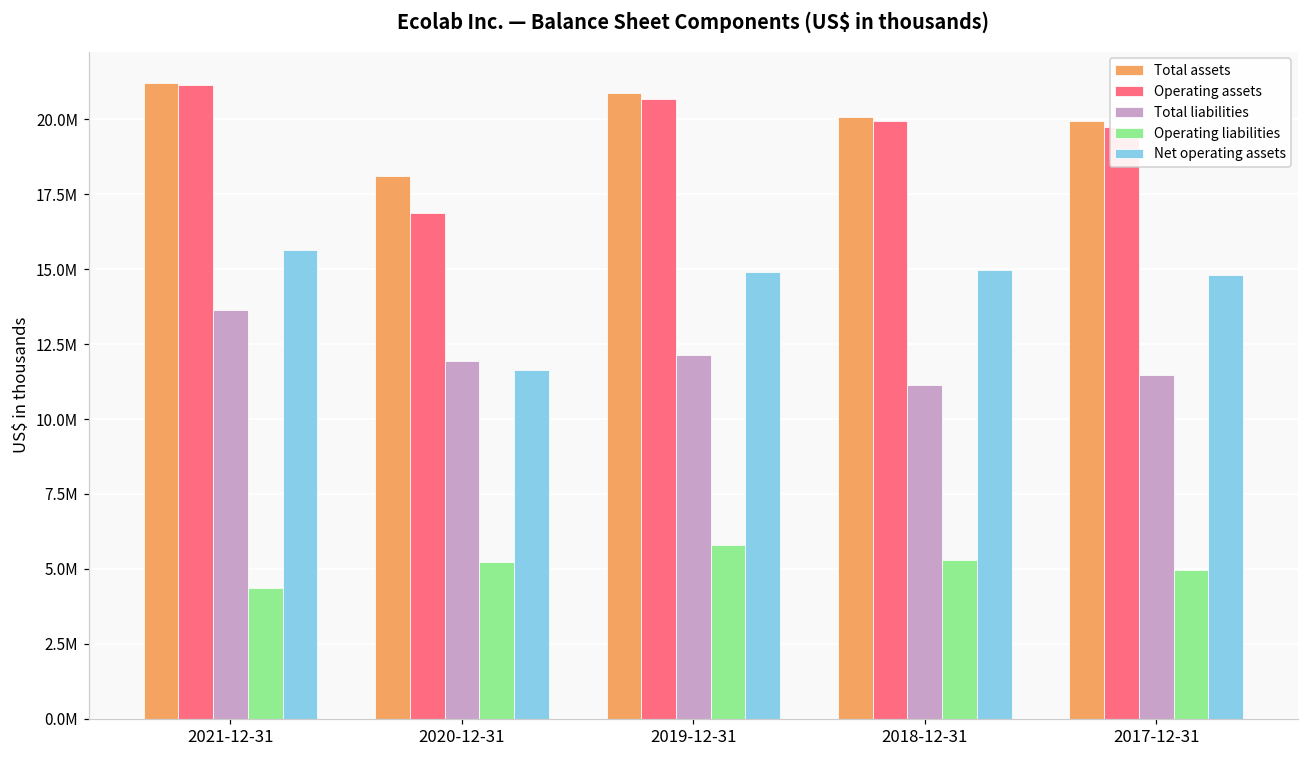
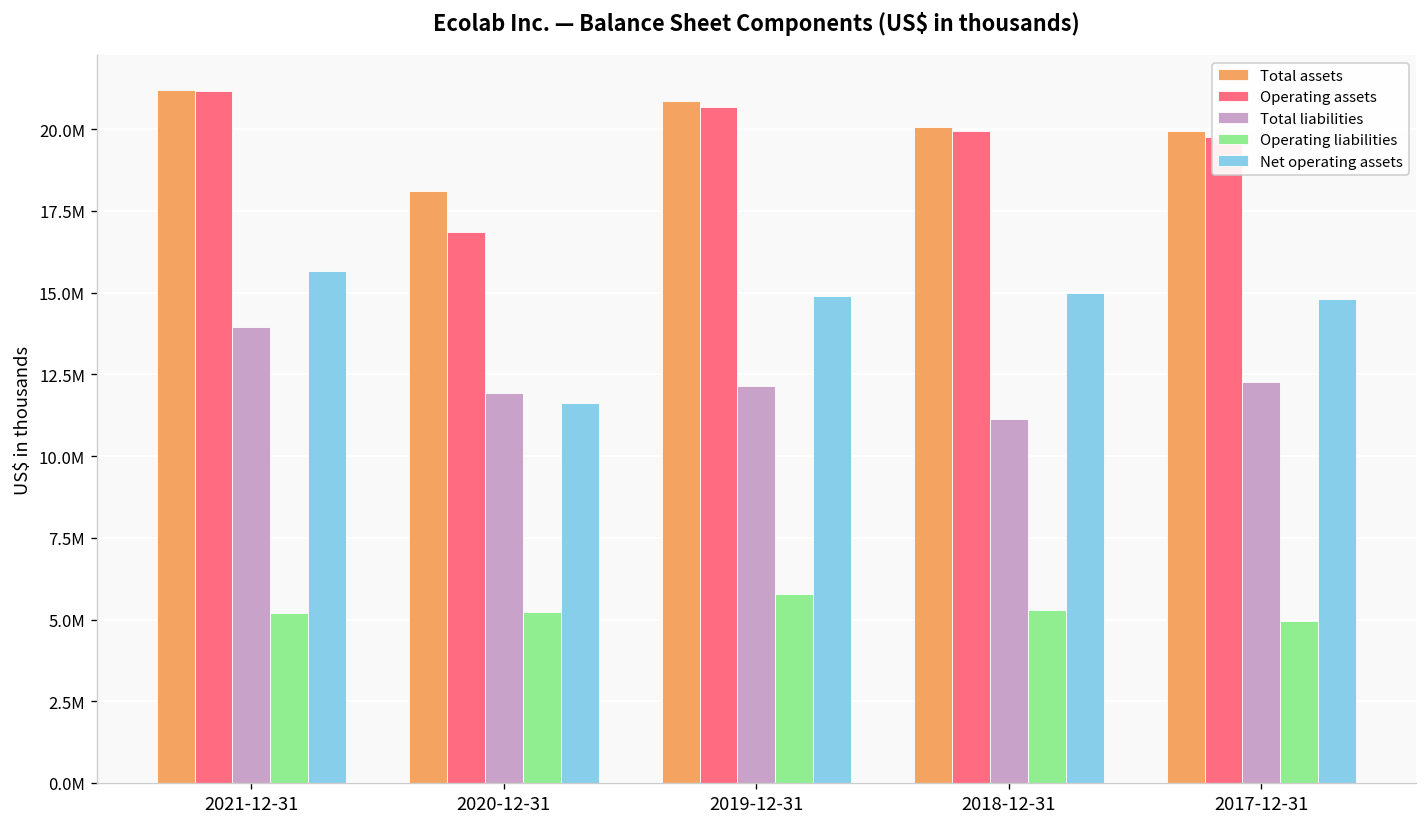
  {
    "Total assets": {
      "2021-12-31": 21200000,
      "2020-12-31": 18100000,
      "2019-12-31": 20900000,
      "2018-12-31": 20100000,
      "2017-12-31": 20000000
    },
    "Operating assets": {
      "2021-12-31": 21200000,
      "2020-12-31": 16900000,
      "2019-12-31": 20700000,
      "2018-12-31": 20000000
    },
    "Total liabilities": {
-     "2021-12-31": 13700000,
+     "2021-12-31": 14000000,
      "2020-12-31": 11900000,
      "2019-12-31": 12100000,
      "2018-12-31": 11100000,
-     "2017-12-31": 11500000
+     "2017-12-31": 12300000
    },
    "Operating liabilities": {
-     "2021-12-31": 4400000,
+     "2021-12-31": 5200000,
      "2020-12-31": 5200000,
      "2019-12-31": 5800000,
      "2018-12-31": 5300000,
      "2017-12-31": 5000000
    },
    "Net operating assets": {
      "2021-12-31": 15700000,
      "2020-12-31": 11600000,
      "2019-12-31": 14900000,
      "2018-12-31": 15000000,
      "2017-12-31": 14800000
    }
  }
